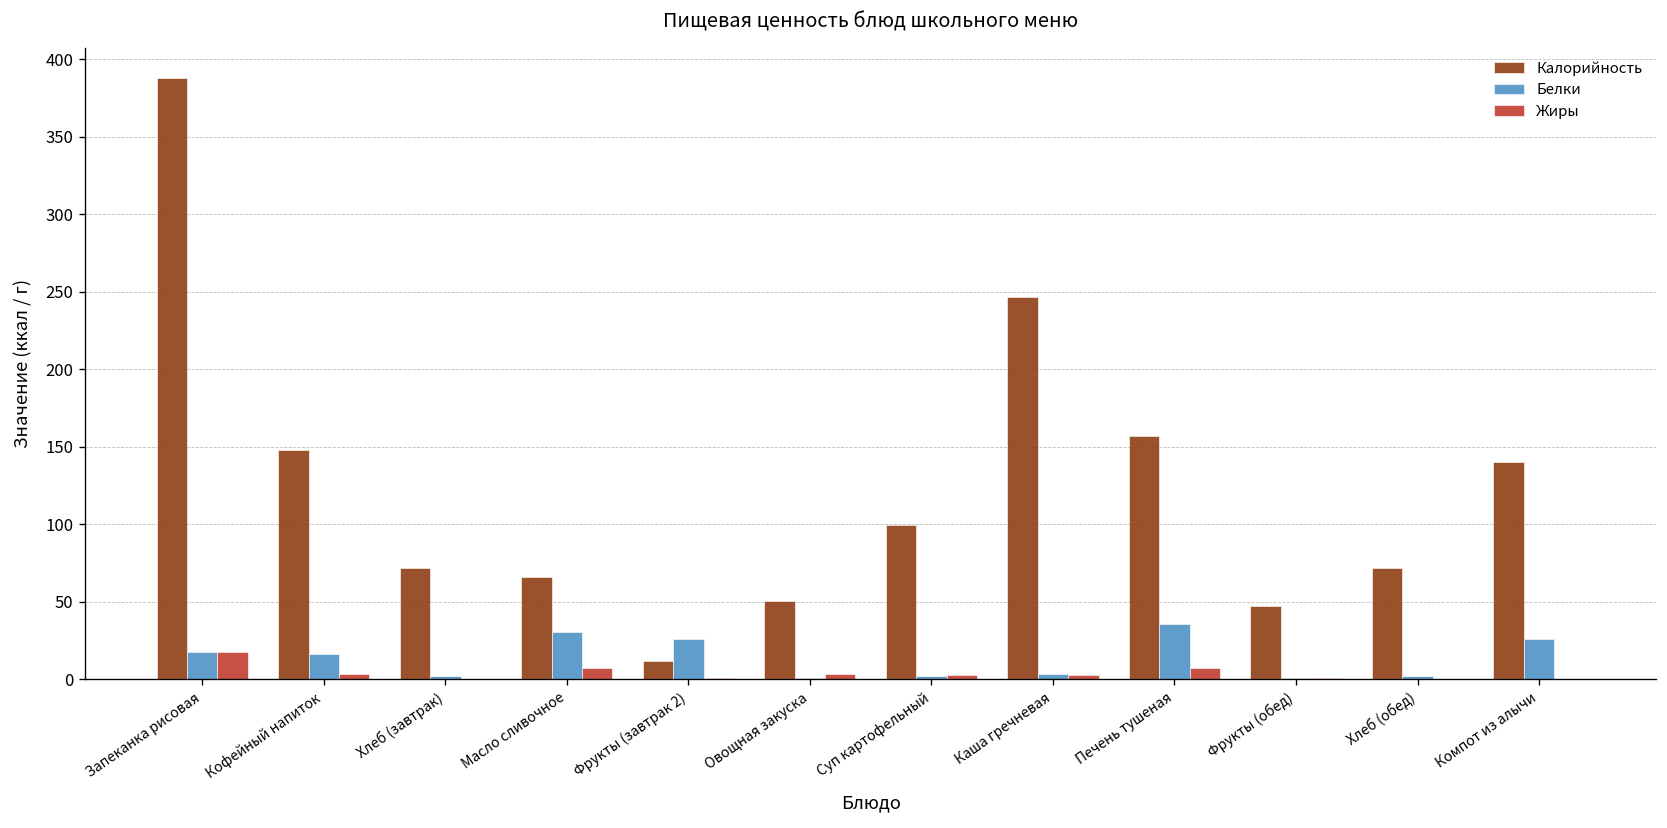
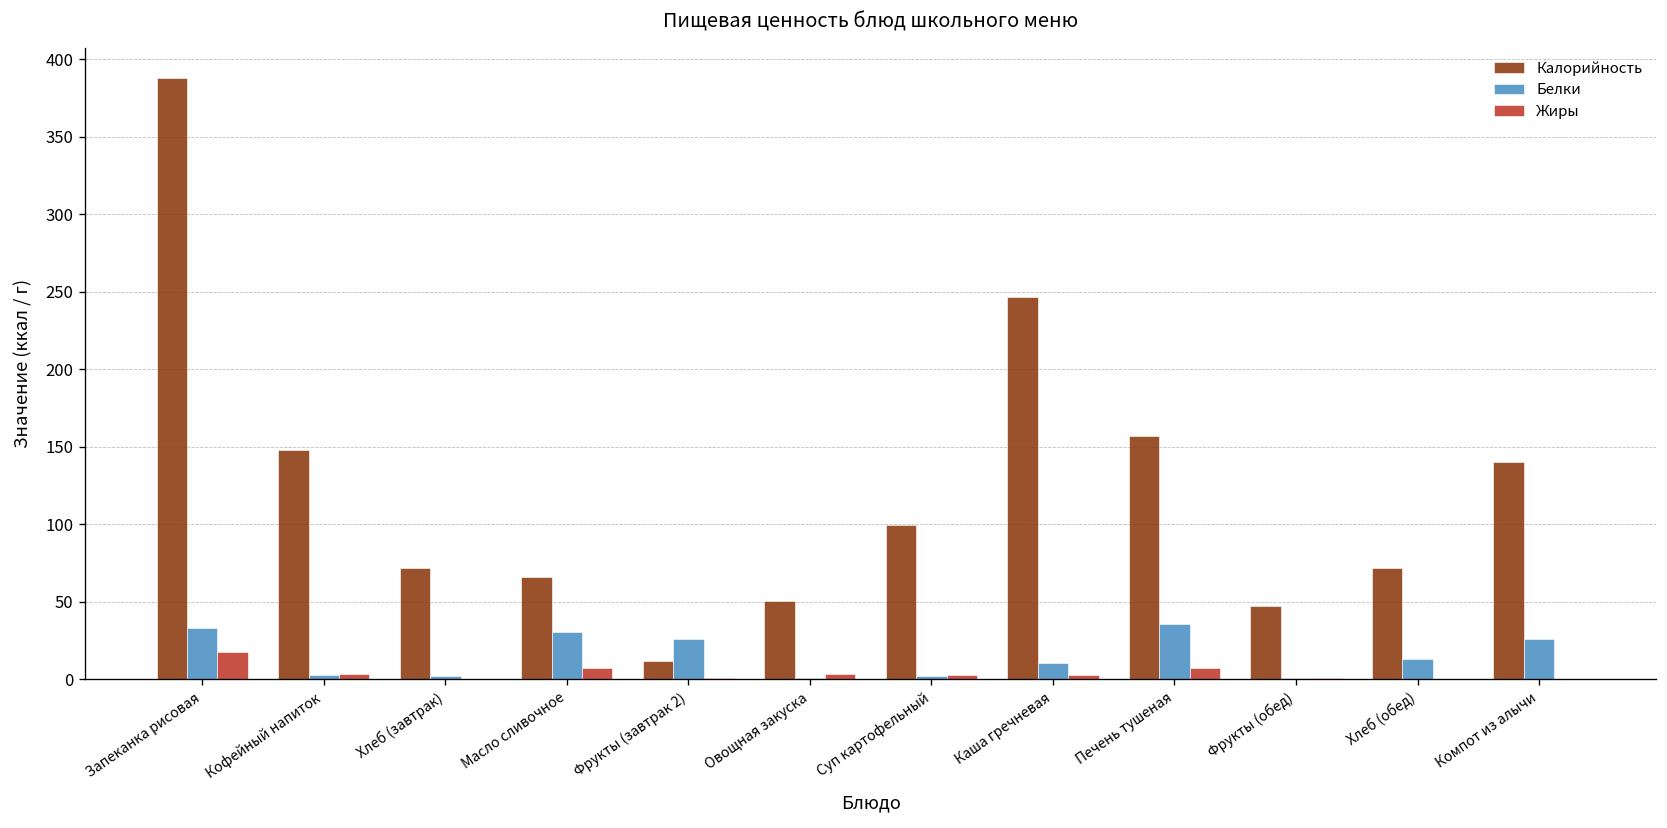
  {
    "Белки": {
-     "Запеканка рисовая": 17,
-     "Кофейный напиток": 16,
+     "Запеканка рисовая": 33,
+     "Кофейный напиток": 2,
      "Хлеб (завтрак)": 2,
      "Масло сливочное": 30,
      "Фрукты (завтрак 2)": 26,
      "Суп картофельный": 2,
-     "Каша гречневая": 3,
+     "Каша гречневая": 10,
      "Печень тушеная": 36,
-     "Хлеб (обед)": 2,
+     "Хлеб (обед)": 13,
      "Компот из алычи": 26
    }
  }
